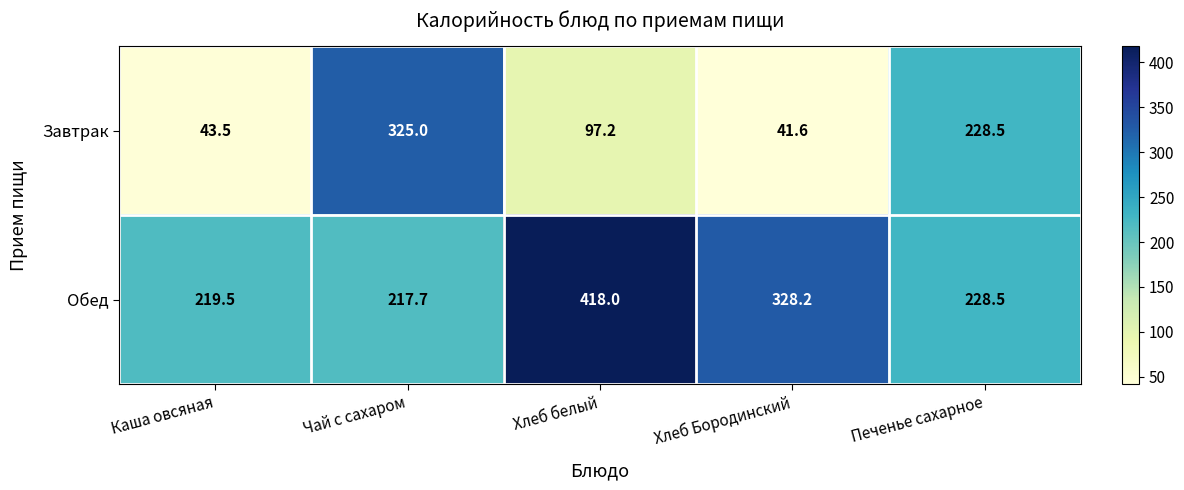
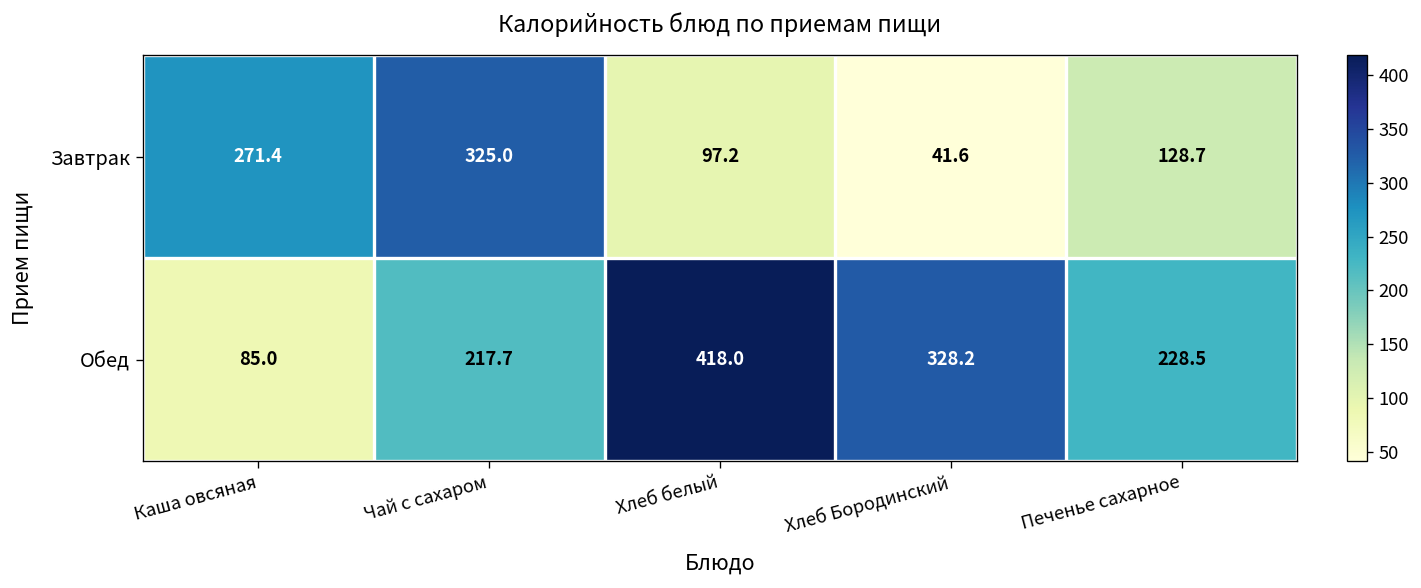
  {
    "Завтрак": {
-     "Каша овсяная": 43.5,
+     "Каша овсяная": 271.4,
      "Чай с сахаром": 325.0,
      "Хлеб белый": 97.2,
      "Хлеб Бородинский": 41.6,
-     "Печенье сахарное": 228.5
+     "Печенье сахарное": 128.7
    },
    "Обед": {
-     "Каша овсяная": 219.5,
+     "Каша овсяная": 85.0,
      "Чай с сахаром": 217.7,
      "Хлеб белый": 418.0,
      "Хлеб Бородинский": 328.2,
      "Печенье сахарное": 228.5
    }
  }
